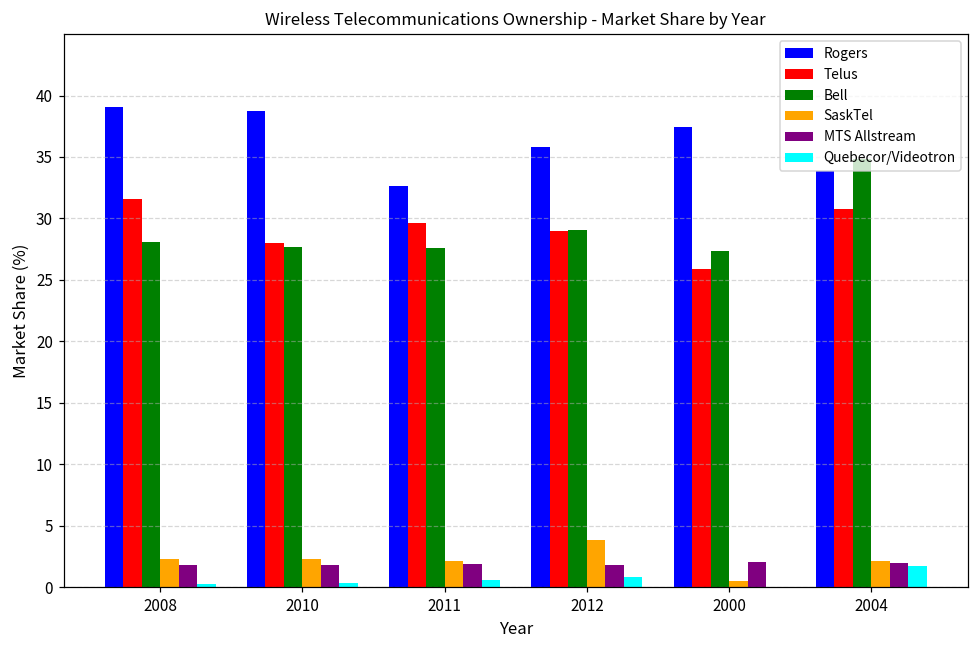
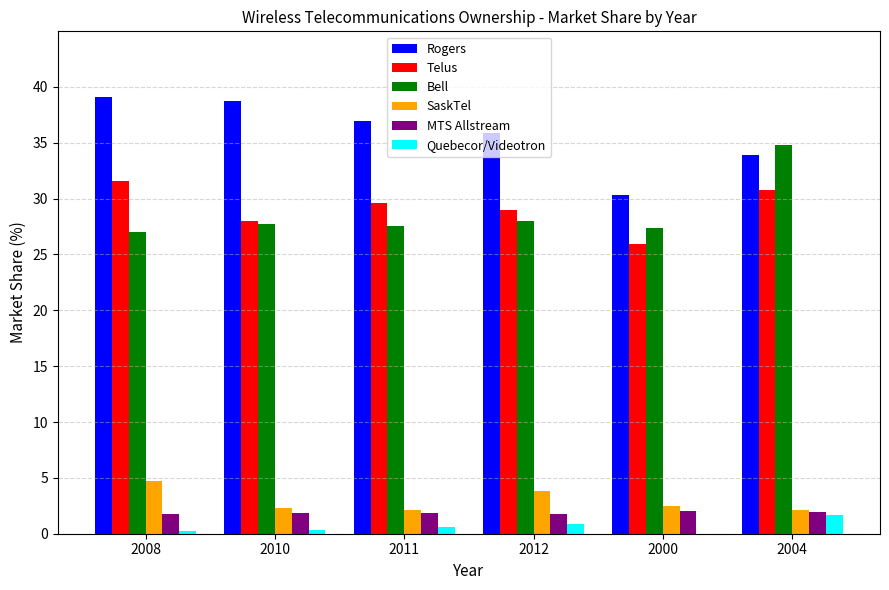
  {
    "Rogers": {
      "2008": 39.1,
      "2010": 38.7,
-     "2011": 32.6,
-     "2000": 37.4,
+     "2011": 37.0,
+     "2000": 30.4,
      "2004": 33.9
    },
    "Telus": {
      "2008": 31.5,
      "2010": 28.0,
      "2011": 29.6,
      "2012": 29.0,
      "2000": 25.9,
      "2004": 30.8
    },
    "Bell": {
-     "2008": 28.1,
+     "2008": 27.0,
      "2010": 27.7,
      "2011": 27.6,
-     "2012": 29.0,
+     "2012": 28.0,
      "2000": 27.4,
      "2004": 34.8
    },
    "SaskTel": {
-     "2008": 2.3,
+     "2008": 4.7,
      "2010": 2.3,
      "2011": 2.1,
      "2012": 3.8,
-     "2000": 0.5,
+     "2000": 2.5,
      "2004": 2.1
    },
    "MTS Allstream": {
      "2008": 1.8,
      "2010": 1.8,
      "2011": 1.8,
      "2012": 1.8,
      "2000": 2.0,
      "2004": 2.0
    },
    "Quebecor/Videotron": {
      "2008": 0.3,
      "2010": 0.3,
      "2011": 0.6,
      "2012": 0.8,
      "2000": 0.0,
      "2004": 1.7
    }
  }
